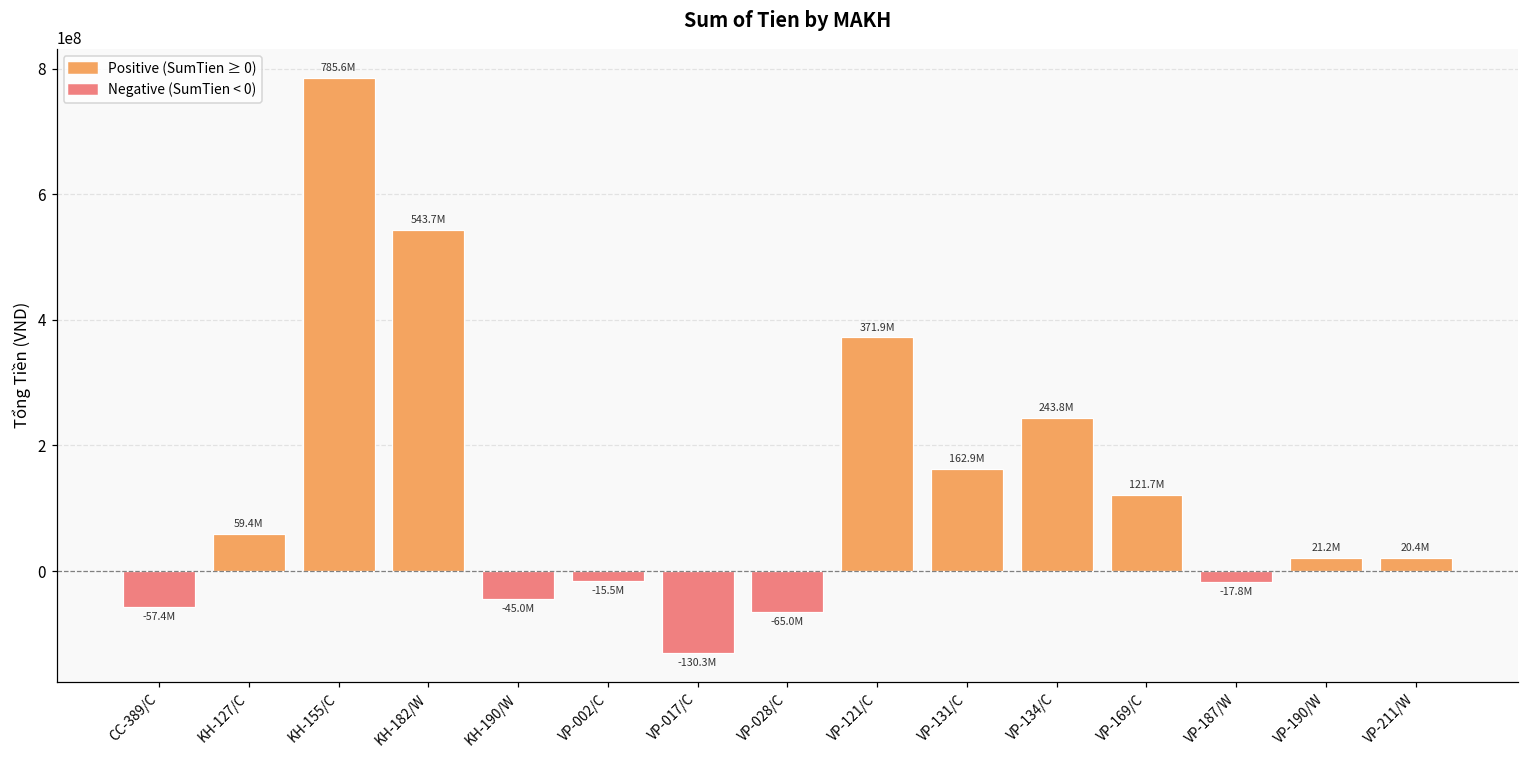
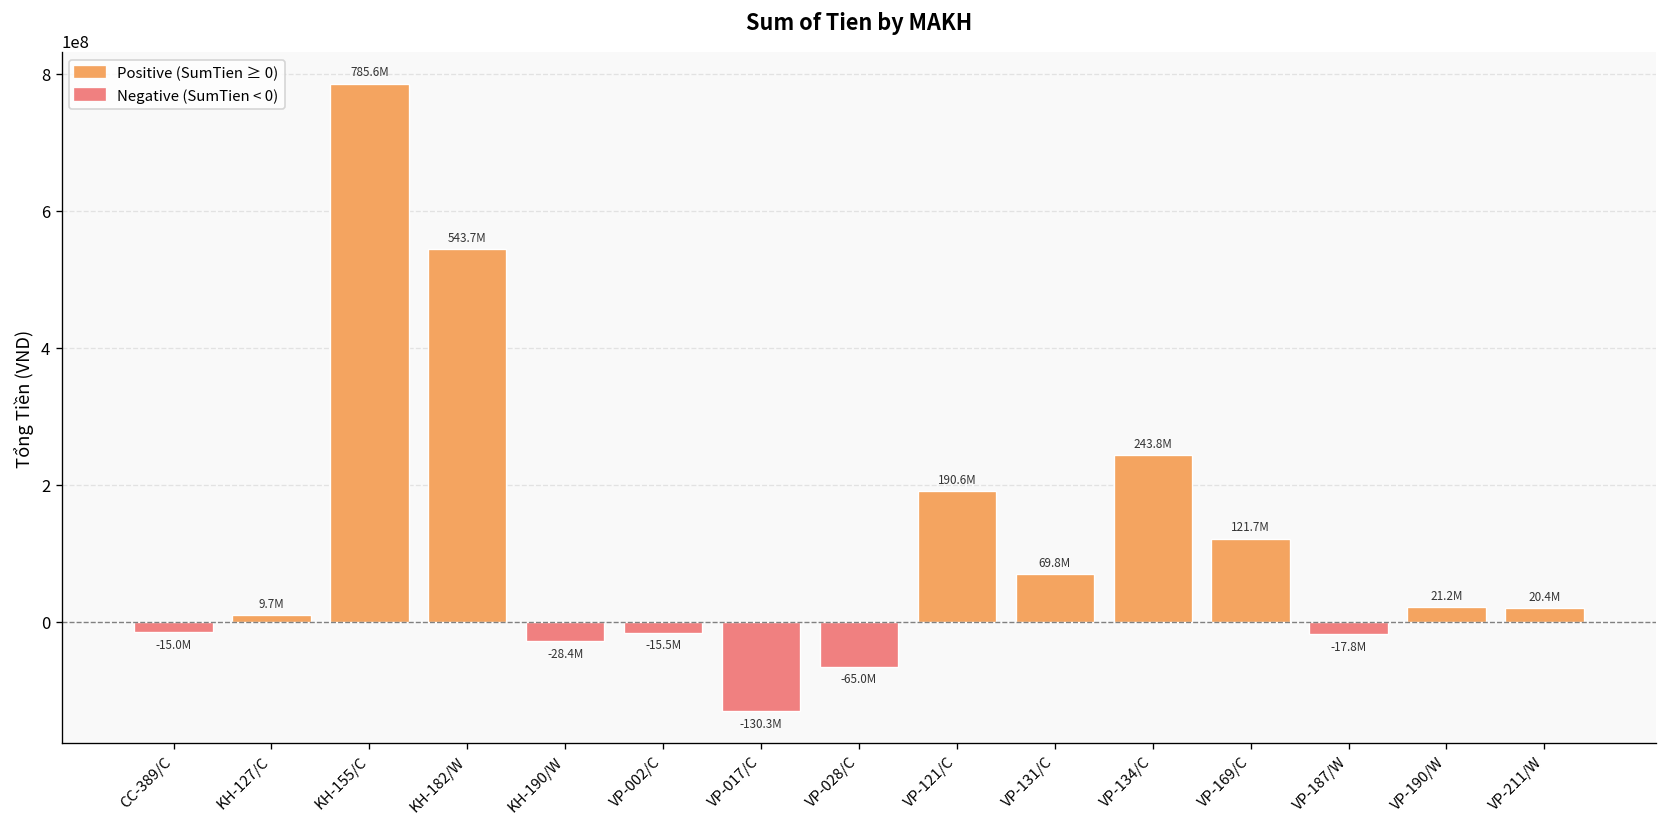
  {
-   "CC-389/C": "-57.4M",
-   "KH-127/C": "59.4M",
+   "CC-389/C": "-15.0M",
+   "KH-127/C": "9.7M",
    "KH-155/C": "785.6M",
    "KH-182/W": "543.7M",
-   "KH-190/W": "-45.0M",
+   "KH-190/W": "-28.4M",
    "VP-002/C": "-15.5M",
    "VP-017/C": "-130.3M",
    "VP-028/C": "-65.0M",
-   "VP-121/C": "371.9M",
-   "VP-131/C": "162.9M",
+   "VP-121/C": "190.6M",
+   "VP-131/C": "69.8M",
    "VP-134/C": "243.8M",
    "VP-169/C": "121.7M",
    "VP-187/W": "-17.8M",
    "VP-190/W": "21.2M",
    "VP-211/W": "20.4M"
  }
